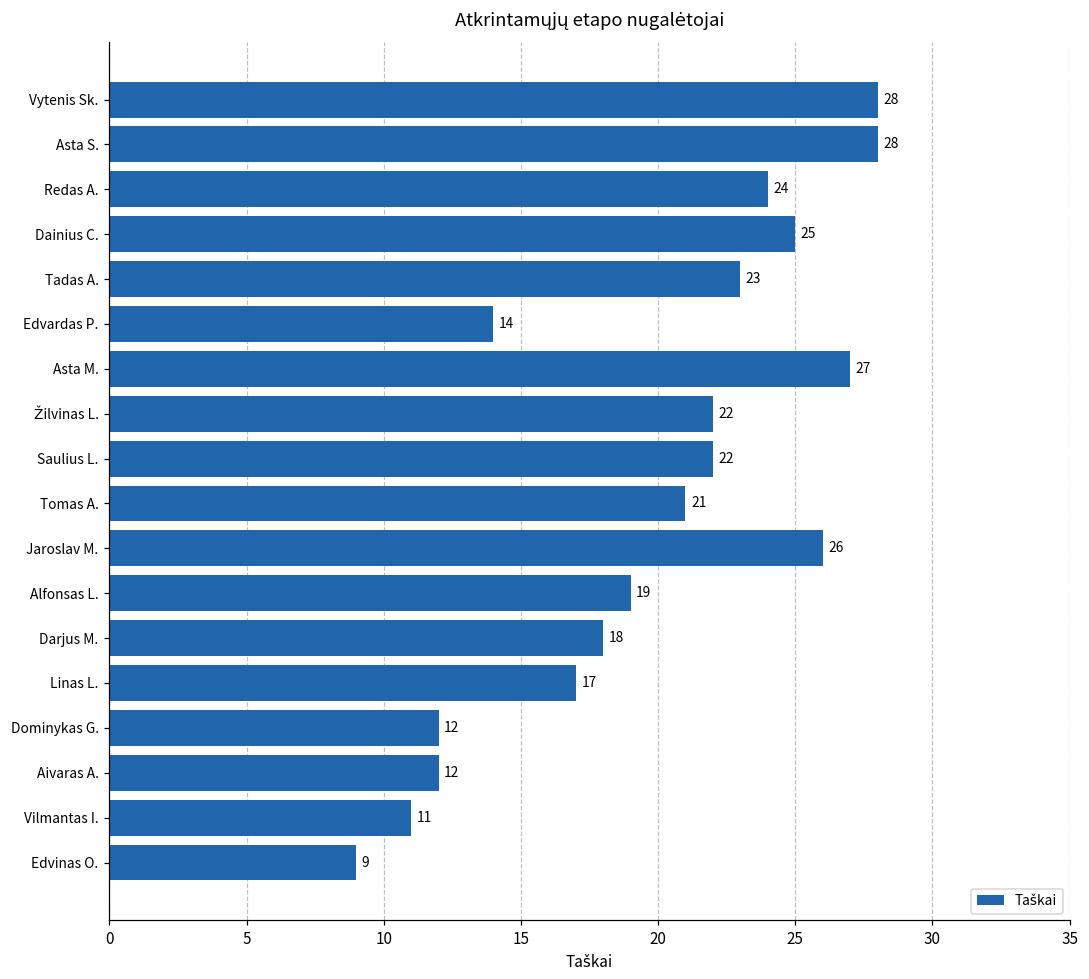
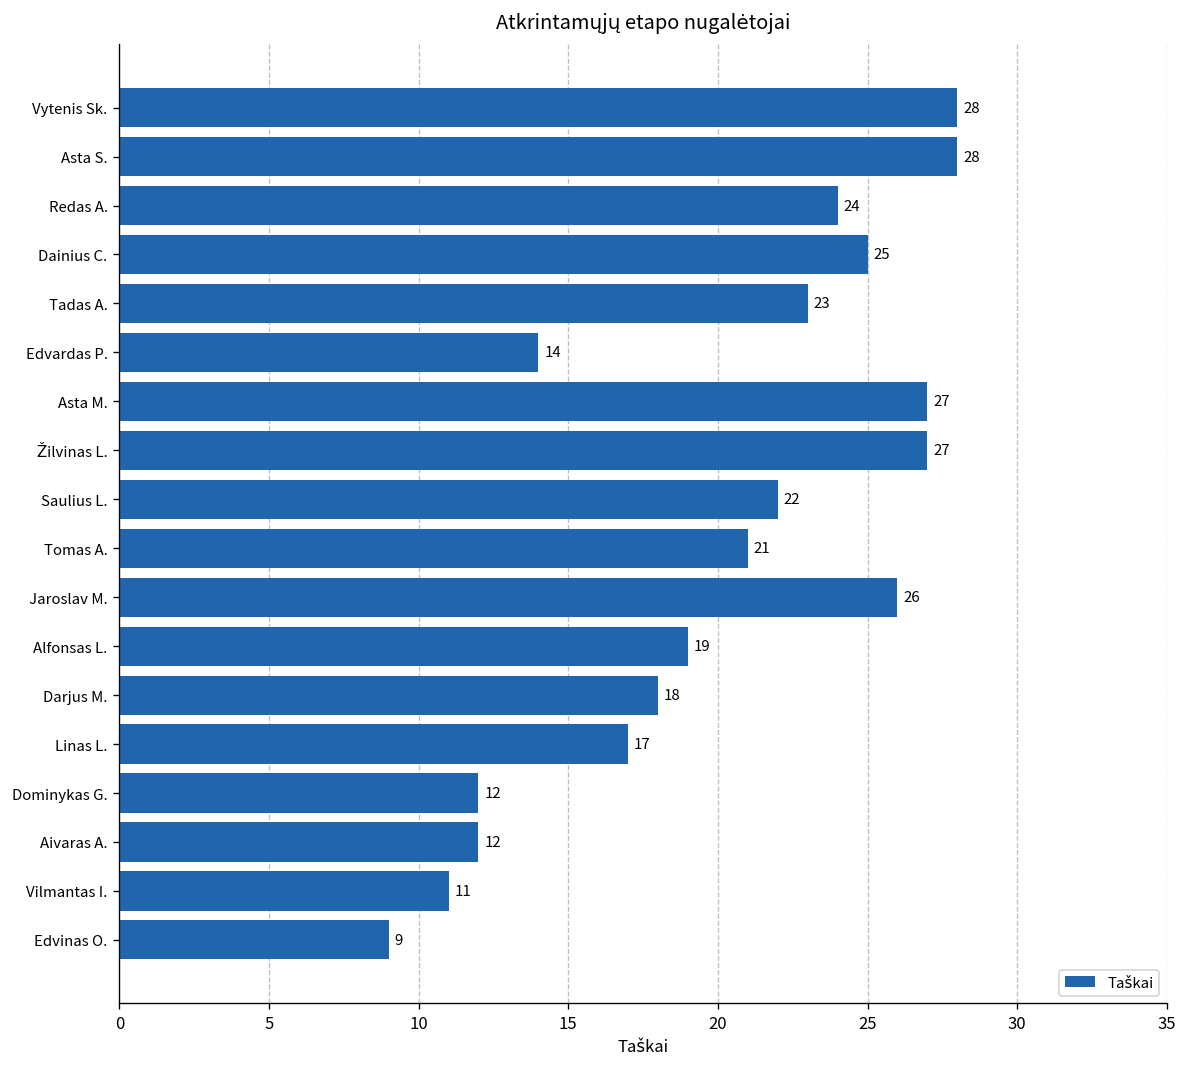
  {
    "Vytenis Sk.": 28,
    "Asta S.": 28,
    "Redas A.": 24,
    "Dainius C.": 25,
    "Tadas A.": 23,
    "Edvardas P.": 14,
    "Asta M.": 27,
-   "Žilvinas L.": 22,
+   "Žilvinas L.": 27,
    "Saulius L.": 22,
    "Tomas A.": 21,
    "Jaroslav M.": 26,
    "Alfonsas L.": 19,
    "Darjus M.": 18,
    "Linas L.": 17,
    "Dominykas G.": 12,
    "Aivaras A.": 12,
    "Vilmantas I.": 11,
    "Edvinas O.": 9
  }
